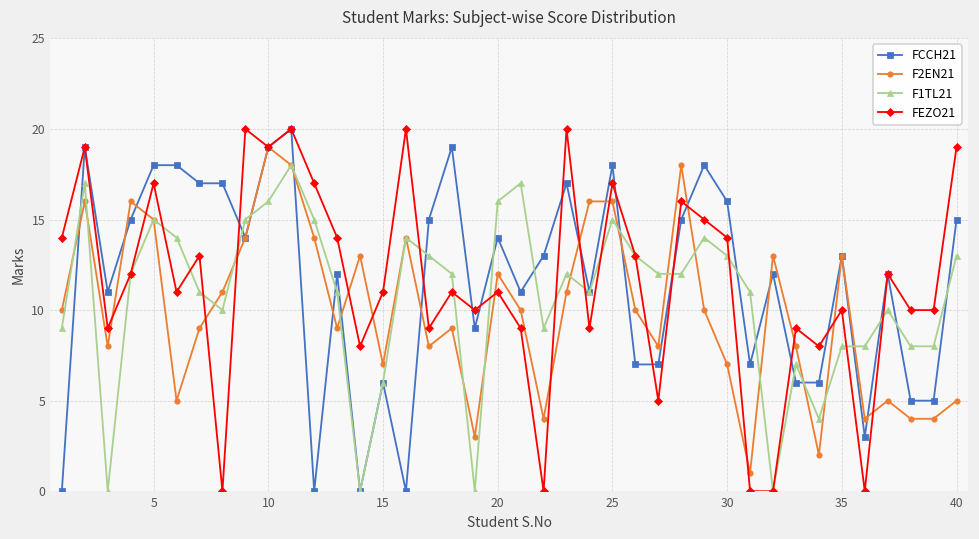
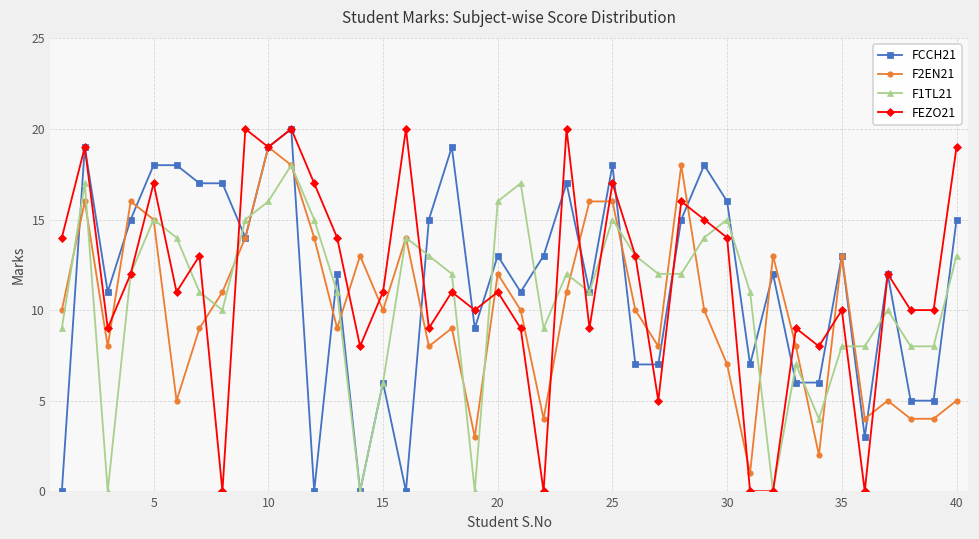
  {
    "FCCH21": {
      "5": 18,
-     "20": 14,
+     "20": 13,
      "25": 18,
      "30": 16,
      "40": 15
    },
    "F2EN21": {
-     "15": 7,
+     "15": 10,
      "20": 12,
      "25": 16,
      "30": 7,
      "40": 5
    },
    "F1TL21": {
      "10": 16,
      "20": 16,
      "25": 15,
-     "30": 13,
+     "30": 15,
      "35": 8,
      "40": 13
    },
    "FEZO21": {
      "5": 17,
      "15": 11,
      "20": 11,
      "25": 17,
      "30": 14,
      "35": 10,
      "40": 19
    }
  }
